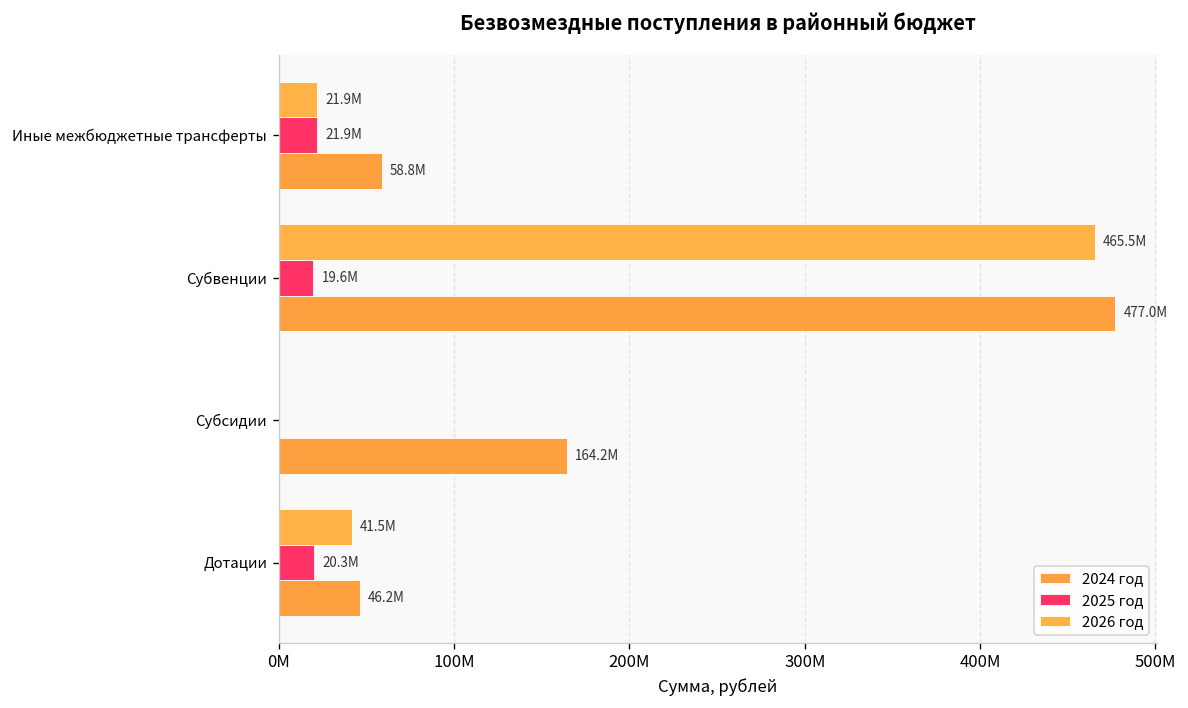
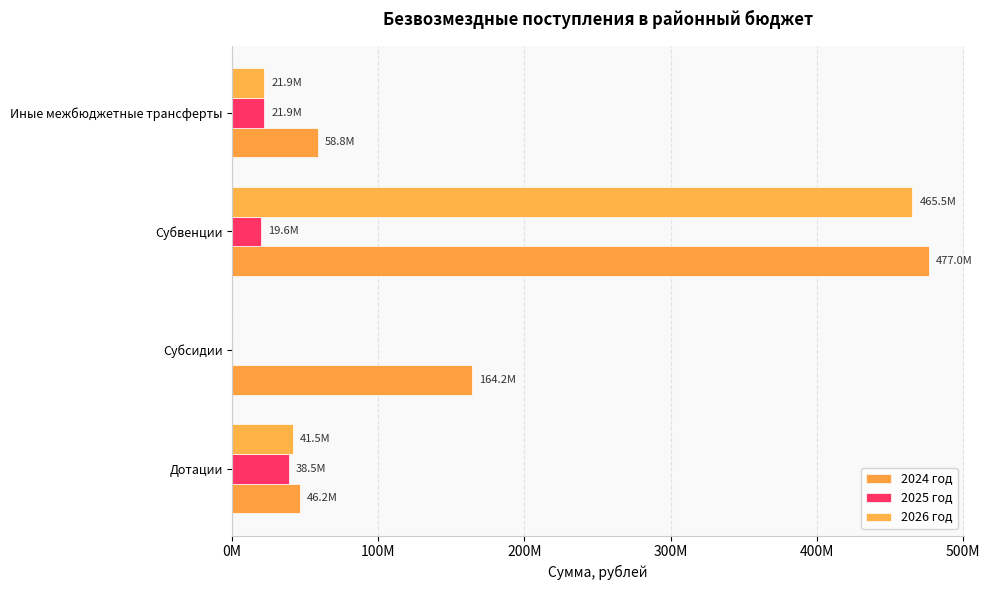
  {
    "2025 год": {
      "Иные межбюджетные трансферты": "21.9M",
      "Субвенции": "19.6M",
-     "Дотации": "20.3M"
+     "Дотации": "38.5M"
    }
  }
